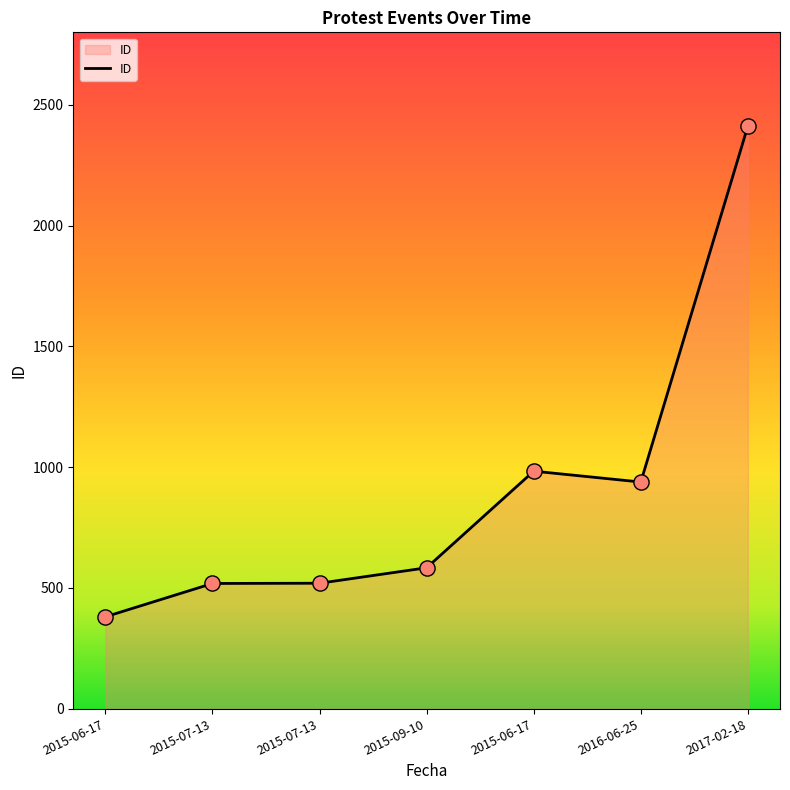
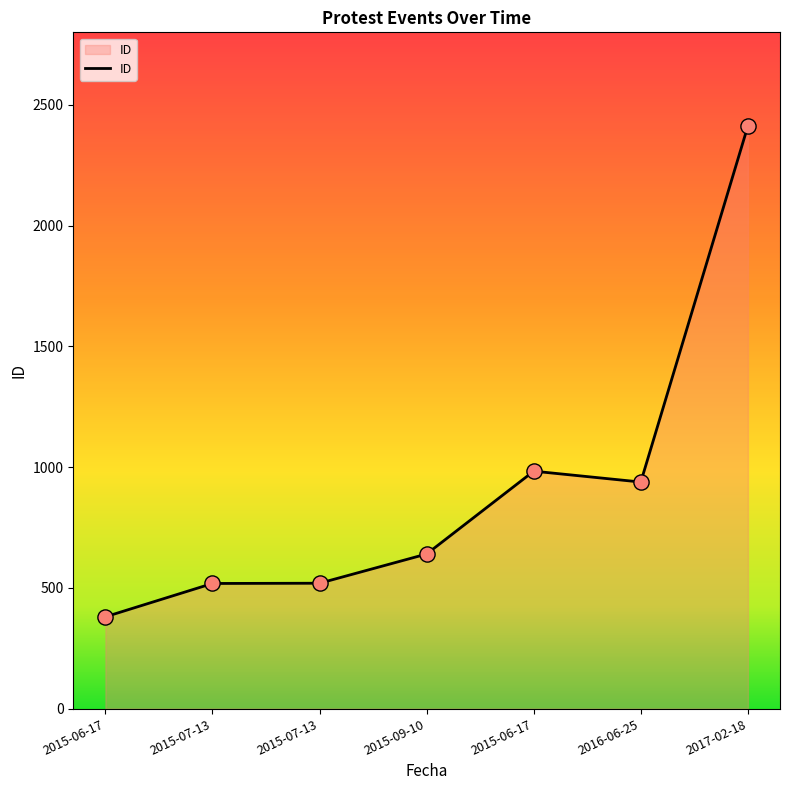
  {
-   "2015-09-10": 580,
+   "2015-09-10": 640,
    "2016-06-25": 940,
    "2017-02-18": 2410
  }
